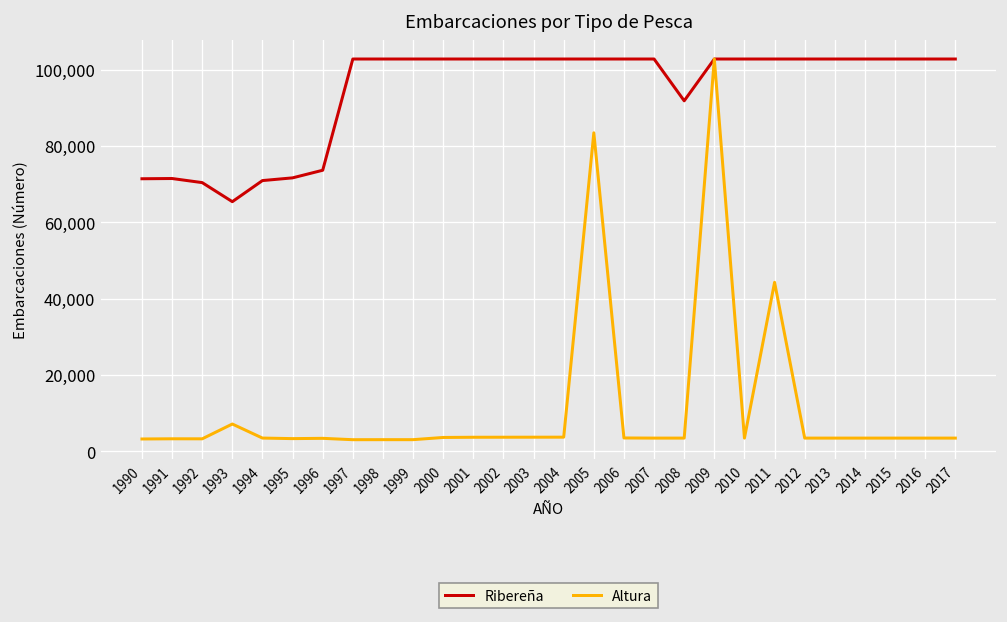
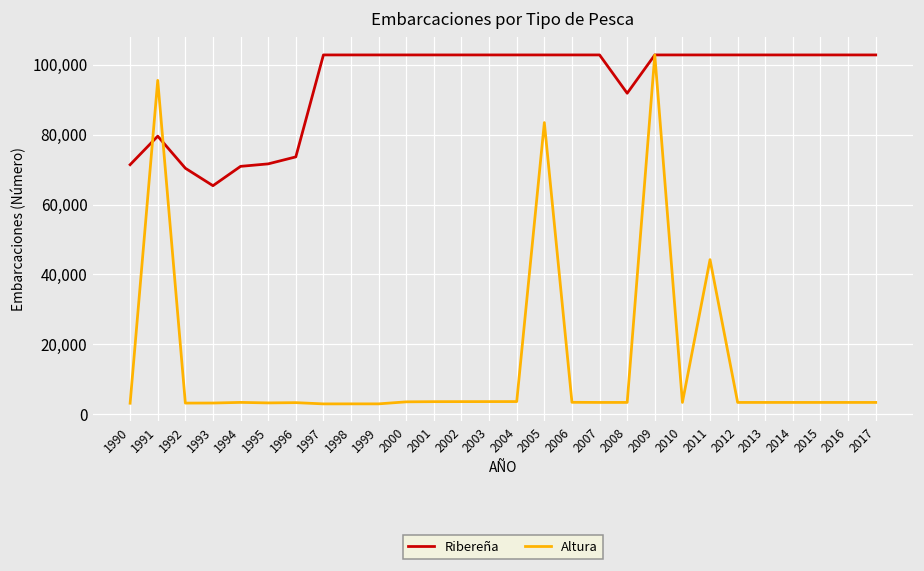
  {
    "Ribereña": {
      "1990": "71,000",
-     "1991": "71,000",
+     "1991": "80,000",
      "1992": "70,000",
      "1993": "65,000",
      "1994": "71,000",
      "1995": "72,000",
      "1996": "74,000",
      "1997": "103,000",
      "1998": "103,000",
      "1999": "103,000",
      "2000": "103,000",
      "2001": "103,000",
      "2002": "103,000",
      "2003": "103,000",
      "2004": "103,000",
      "2005": "103,000",
      "2006": "103,000",
      "2007": "103,000",
      "2008": "92,000",
      "2010": "103,000",
      "2011": "103,000",
      "2012": "103,000",
      "2013": "103,000",
      "2014": "103,000",
      "2015": "103,000",
      "2016": "103,000",
      "2017": "103,000"
    },
    "Altura": {
      "1990": "3,000",
-     "1991": "3,000",
+     "1991": "96,000",
      "1992": "3,000",
-     "1993": "7,000",
+     "1993": "3,000",
      "1994": "3,000",
      "1995": "3,000",
      "1996": "3,000",
      "1997": "3,000",
      "1998": "3,000",
      "1999": "3,000",
      "2000": "4,000",
      "2001": "4,000",
      "2002": "4,000",
      "2003": "4,000",
      "2004": "4,000",
      "2005": "83,000",
      "2006": "3,000",
      "2007": "3,000",
      "2008": "3,000",
      "2010": "3,000",
      "2011": "44,000",
      "2012": "3,000",
      "2013": "3,000",
      "2014": "3,000",
      "2015": "3,000",
      "2016": "3,000",
      "2017": "3,000"
    }
  }
